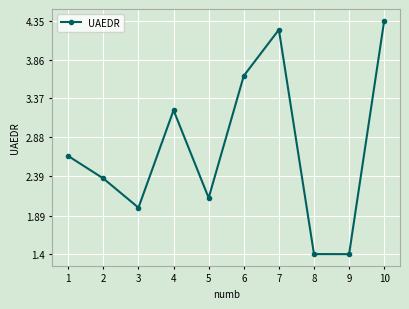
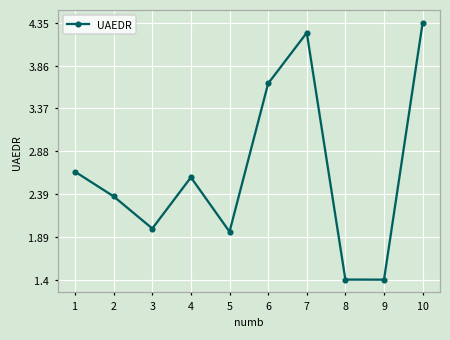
  {
    "1": 2.6,
    "2": 2.4,
    "3": 2.0,
-   "4": 3.2,
-   "5": 2.1,
+   "4": 2.6,
+   "5": 2.0,
    "6": 3.7,
    "7": 4.2,
    "8": 1.4,
    "9": 1.4,
    "10": 4.4
  }
